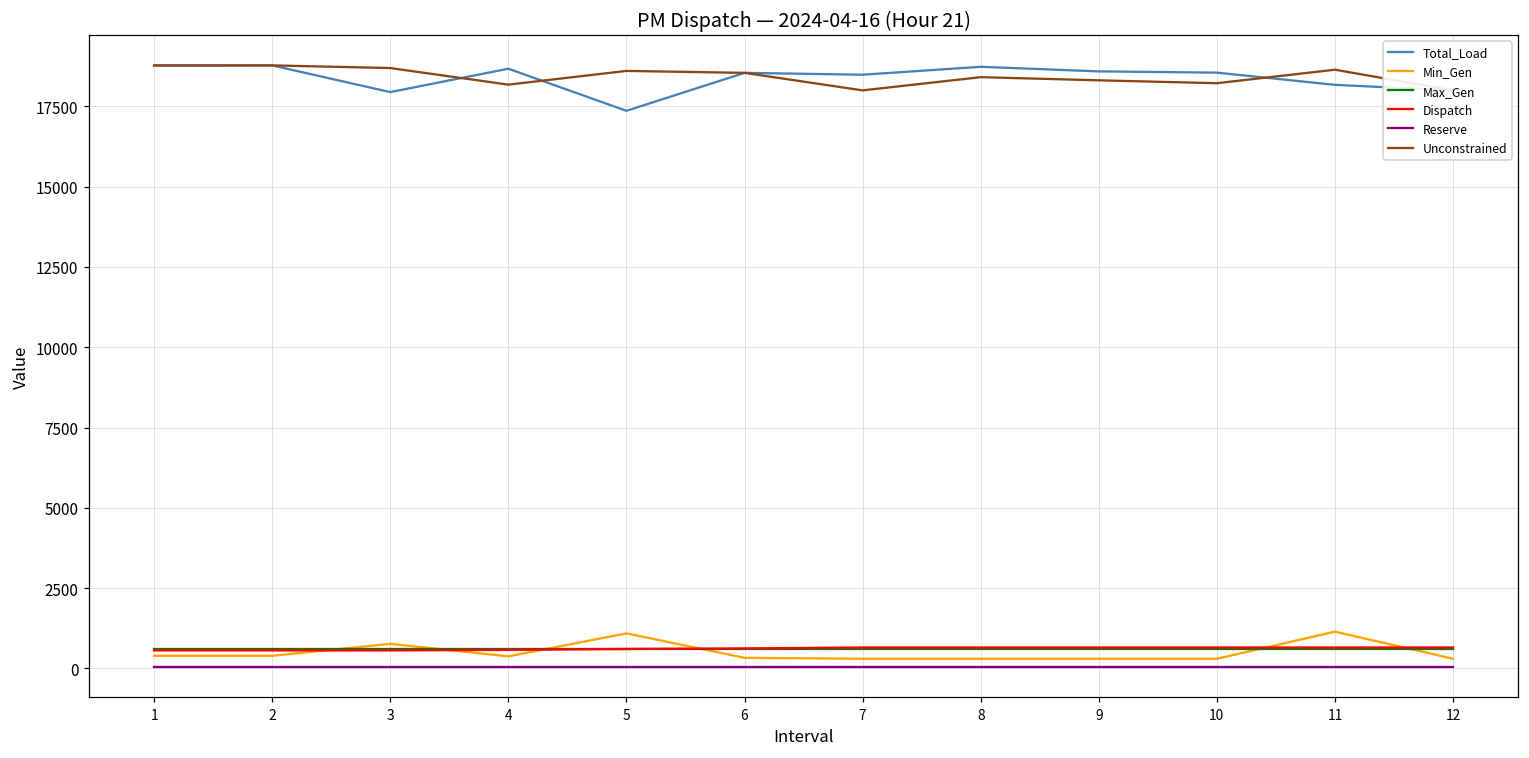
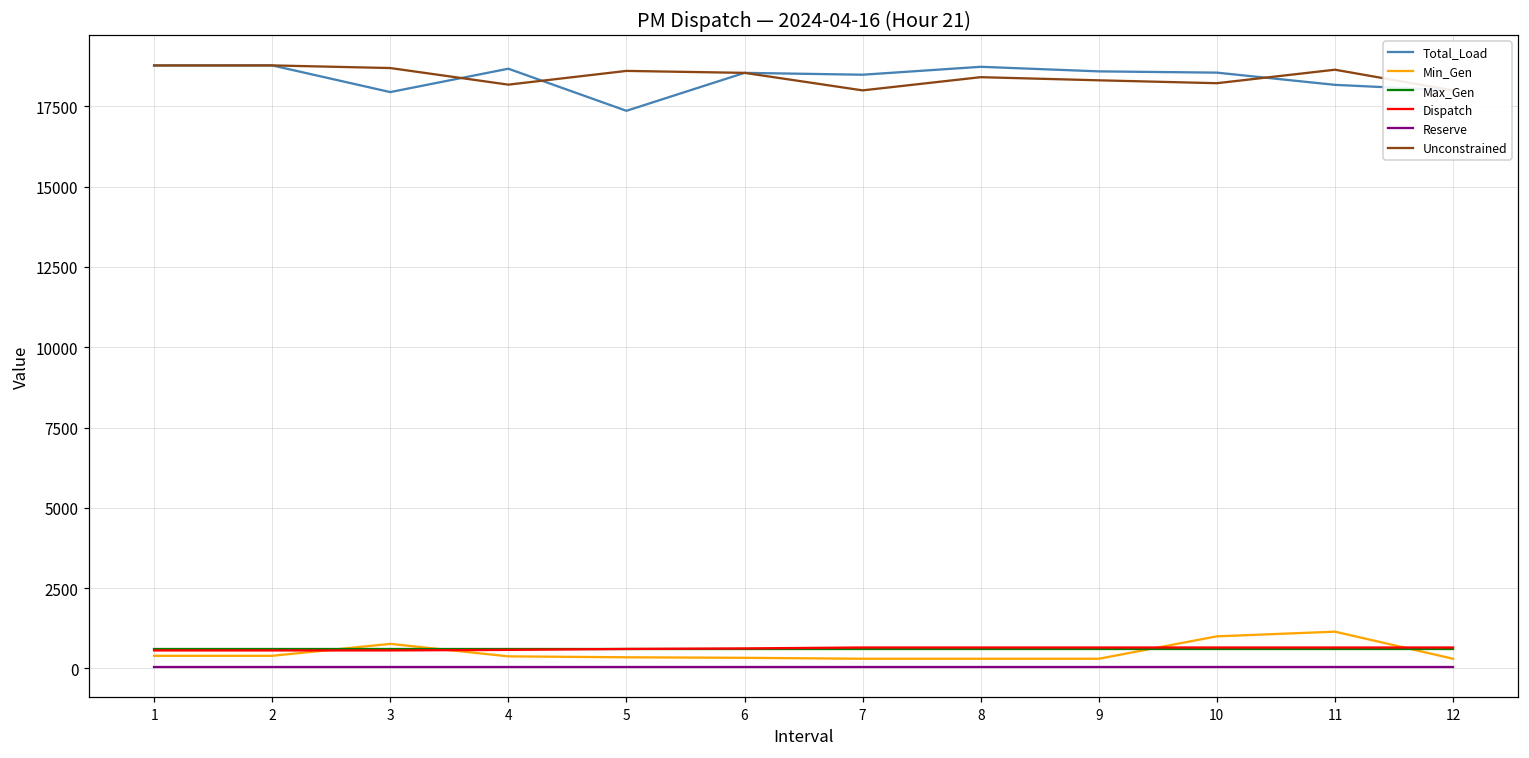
  {
    "Total_Load": {
      "3": 17900,
      "4": 18700,
      "5": 17400,
      "7": 18500,
      "8": 18700,
      "9": 18600,
      "10": 18600,
      "11": 18200
    },
    "Min_Gen": {
      "1": 400,
      "2": 400,
      "3": 800,
      "4": 400,
-     "5": 1100,
+     "5": 300,
      "6": 300,
      "7": 300,
      "8": 300,
      "9": 300,
-     "10": 300,
+     "10": 1000,
      "11": 1100,
      "12": 300
    },
    "Reserve": {
      "1": 0,
      "2": 0,
      "3": 0,
      "4": 0,
      "5": 0,
      "6": 0,
      "7": 0,
      "8": 0,
      "9": 0,
      "10": 0,
      "11": 0,
      "12": 0
    },
    "Unconstrained": {
      "3": 18700,
      "4": 18200,
      "5": 18600,
      "7": 18000,
      "8": 18400,
      "9": 18300,
      "10": 18200,
      "11": 18600
    }
  }
